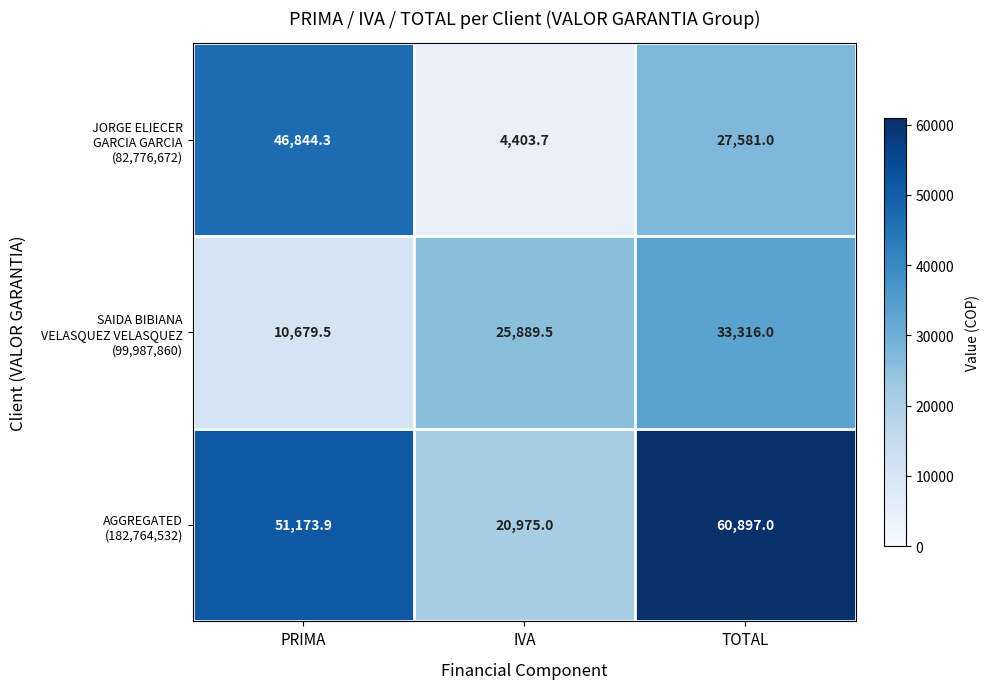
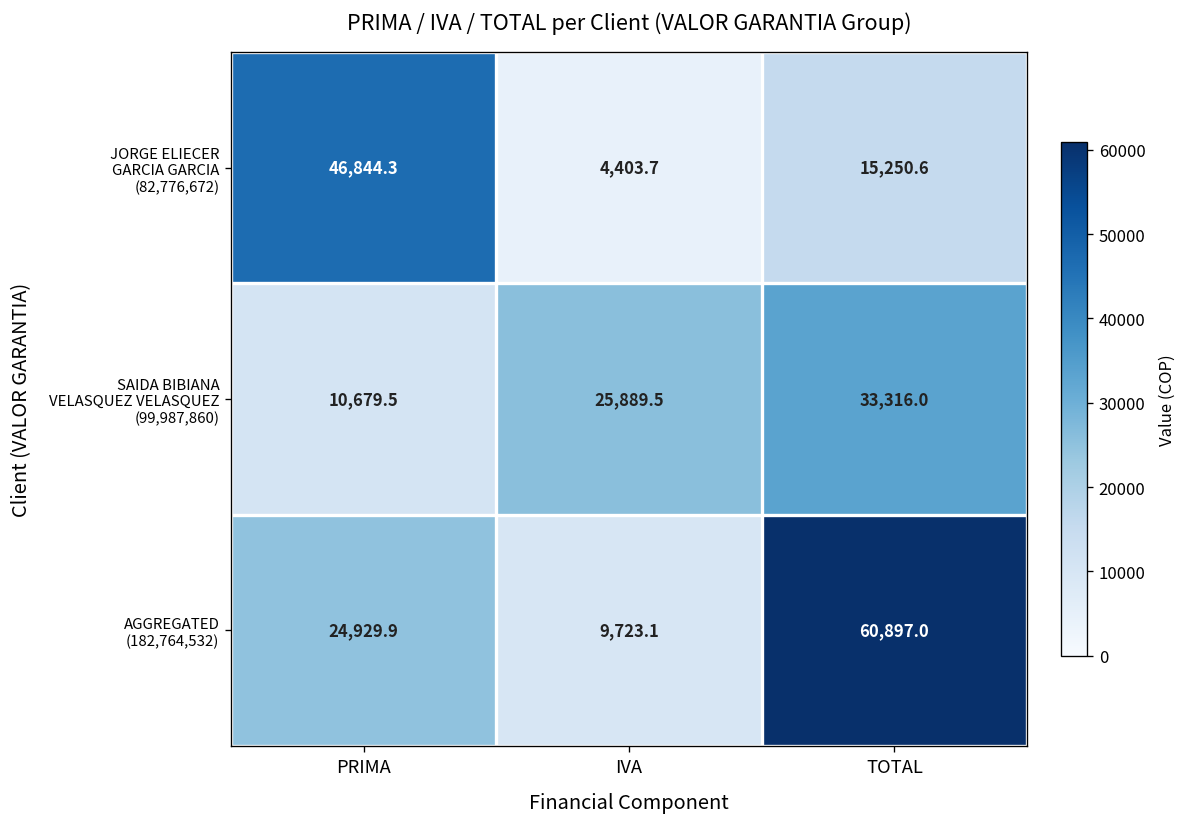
  {
    "JORGE ELIECER GARCIA GARCIA (82,776,672)": {
      "PRIMA": "46,844.3",
      "IVA": "4,403.7",
-     "TOTAL": "27,581.0"
+     "TOTAL": "15,250.6"
    },
    "SAIDA BIBIANA VELASQUEZ VELASQUEZ (99,987,860)": {
      "PRIMA": "10,679.5",
      "IVA": "25,889.5",
      "TOTAL": "33,316.0"
    },
    "AGGREGATED (182,764,532)": {
-     "PRIMA": "51,173.9",
-     "IVA": "20,975.0",
+     "PRIMA": "24,929.9",
+     "IVA": "9,723.1",
      "TOTAL": "60,897.0"
    }
  }
